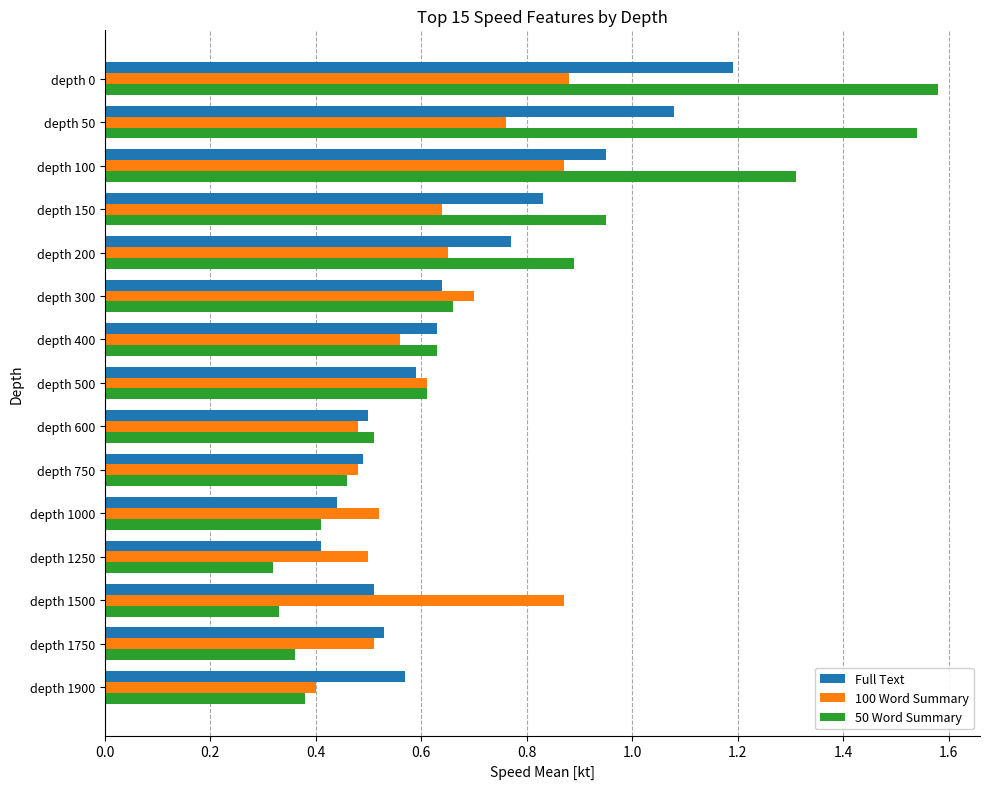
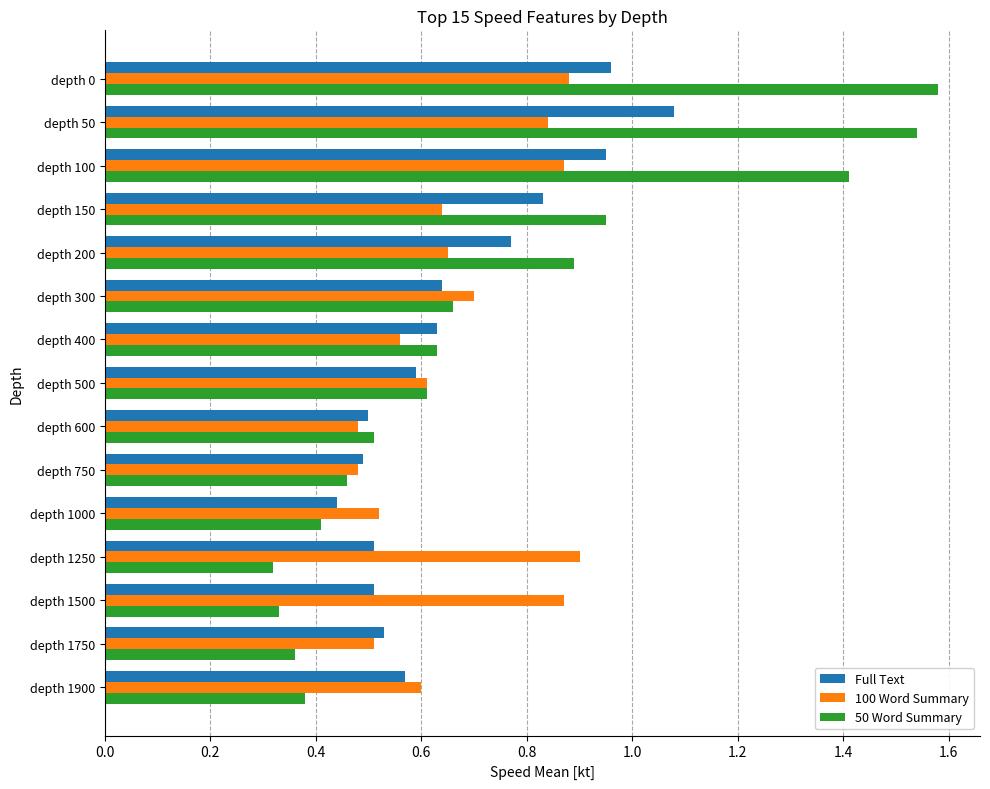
  {
    "Full Text": {
-     "depth 0": 1.19,
+     "depth 0": 0.96,
      "depth 50": 1.08,
      "depth 100": 0.95,
      "depth 150": 0.83,
      "depth 200": 0.77,
      "depth 300": 0.64,
      "depth 400": 0.63,
      "depth 500": 0.59,
      "depth 600": 0.50,
      "depth 750": 0.49,
      "depth 1000": 0.44,
-     "depth 1250": 0.41,
+     "depth 1250": 0.51,
      "depth 1500": 0.51,
      "depth 1750": 0.53,
      "depth 1900": 0.57
    },
    "100 Word Summary": {
      "depth 0": 0.88,
-     "depth 50": 0.76,
+     "depth 50": 0.84,
      "depth 100": 0.87,
      "depth 150": 0.64,
      "depth 200": 0.65,
      "depth 300": 0.70,
      "depth 400": 0.56,
      "depth 500": 0.61,
      "depth 600": 0.48,
      "depth 750": 0.48,
      "depth 1000": 0.52,
-     "depth 1250": 0.5,
+     "depth 1250": 0.9,
      "depth 1500": 0.87,
      "depth 1750": 0.51,
-     "depth 1900": 0.4
+     "depth 1900": 0.6
    },
    "50 Word Summary": {
      "depth 0": 1.58,
      "depth 50": 1.54,
-     "depth 100": 1.31,
+     "depth 100": 1.41,
      "depth 150": 0.95,
      "depth 200": 0.89,
      "depth 300": 0.66,
      "depth 400": 0.63,
      "depth 500": 0.61,
      "depth 600": 0.51,
      "depth 750": 0.46,
      "depth 1000": 0.41,
      "depth 1250": 0.32,
      "depth 1500": 0.33,
      "depth 1750": 0.36,
      "depth 1900": 0.38
    }
  }
